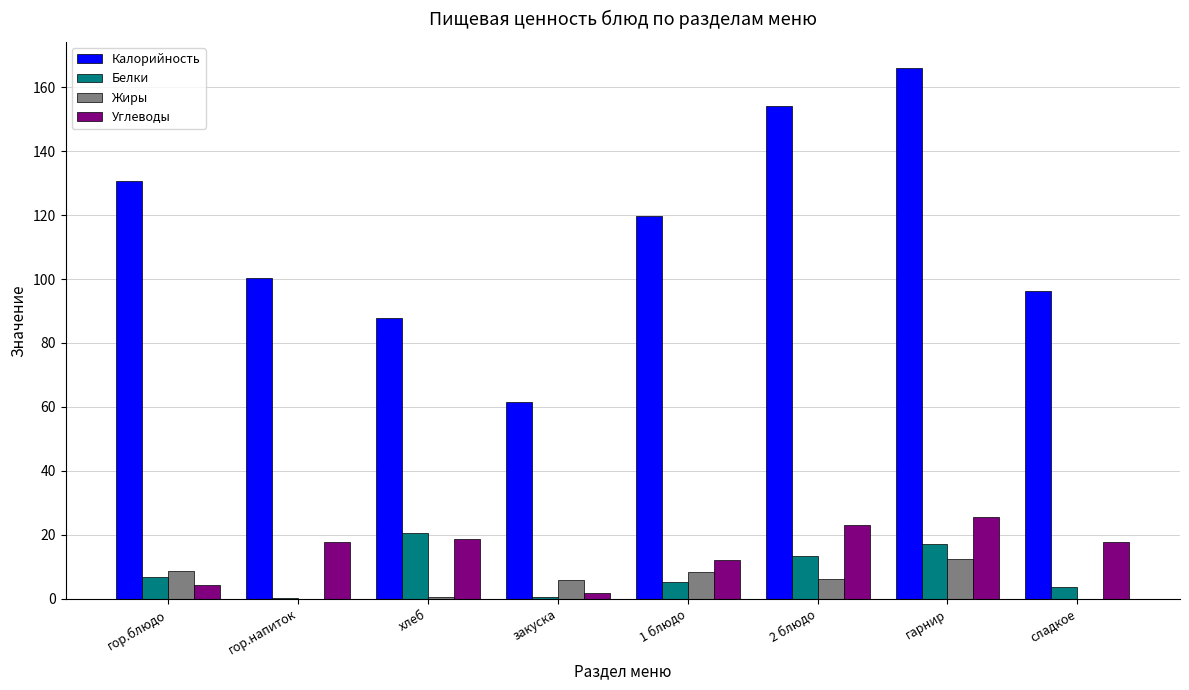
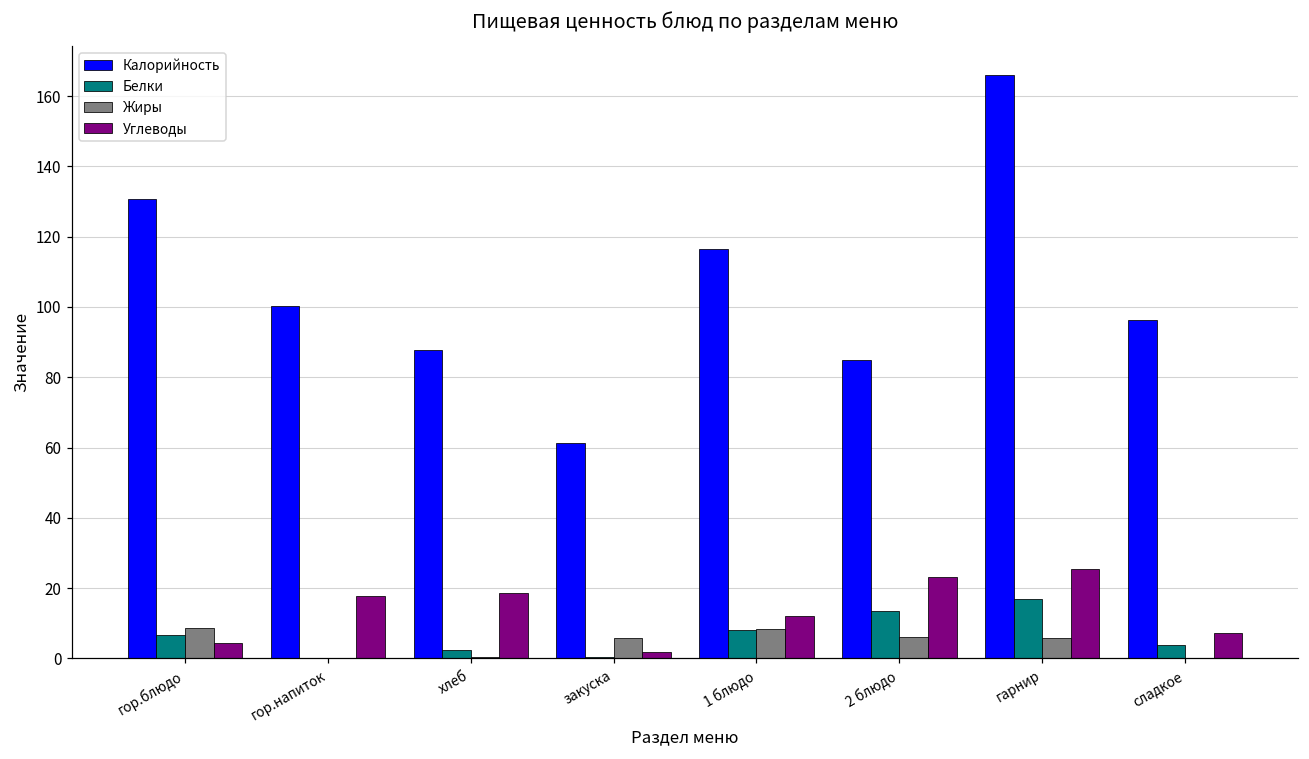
  {
    "Калорийность": {
      "гор.блюдо": 131,
      "гор.напиток": 100,
      "хлеб": 88,
      "закуска": 61,
-     "1 блюдо": 120,
-     "2 блюдо": 154,
+     "1 блюдо": 116,
+     "2 блюдо": 85,
      "гарнир": 166,
      "сладкое": 96
    },
    "Белки": {
      "гор.блюдо": 7,
-     "хлеб": 20,
-     "1 блюдо": 5,
+     "хлеб": 2,
+     "1 блюдо": 8,
      "2 блюдо": 13,
      "гарнир": 17,
      "сладкое": 4
    },
    "Жиры": {
      "гор.блюдо": 9,
      "закуска": 6,
      "1 блюдо": 8,
      "2 блюдо": 6,
-     "гарнир": 12
+     "гарнир": 6
    },
    "Углеводы": {
      "гор.блюдо": 4,
      "гор.напиток": 18,
      "хлеб": 19,
      "закуска": 2,
      "1 блюдо": 12,
      "2 блюдо": 23,
      "гарнир": 25,
-     "сладкое": 18
+     "сладкое": 7
    }
  }
